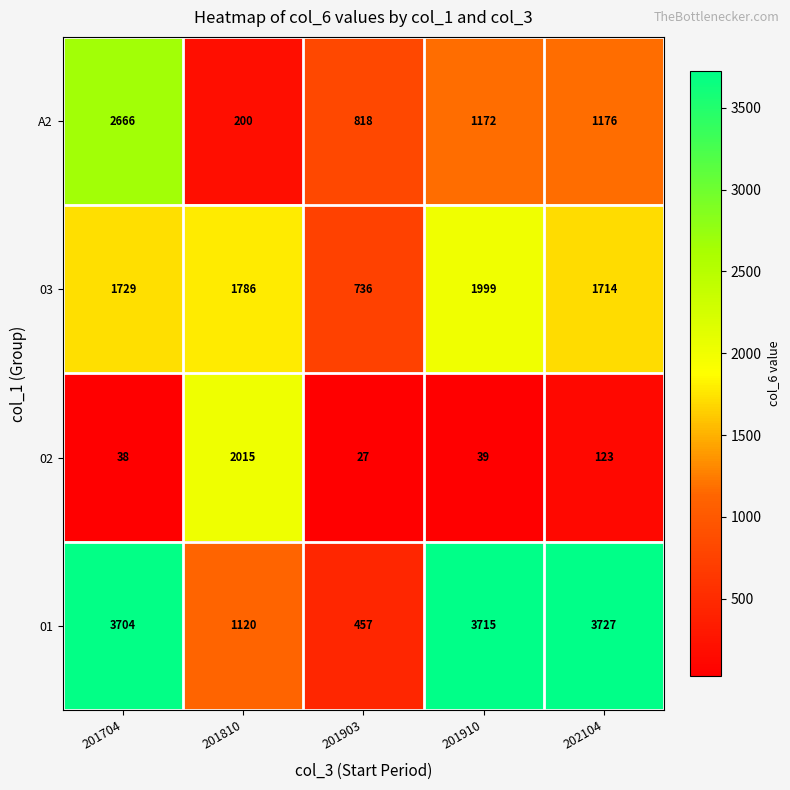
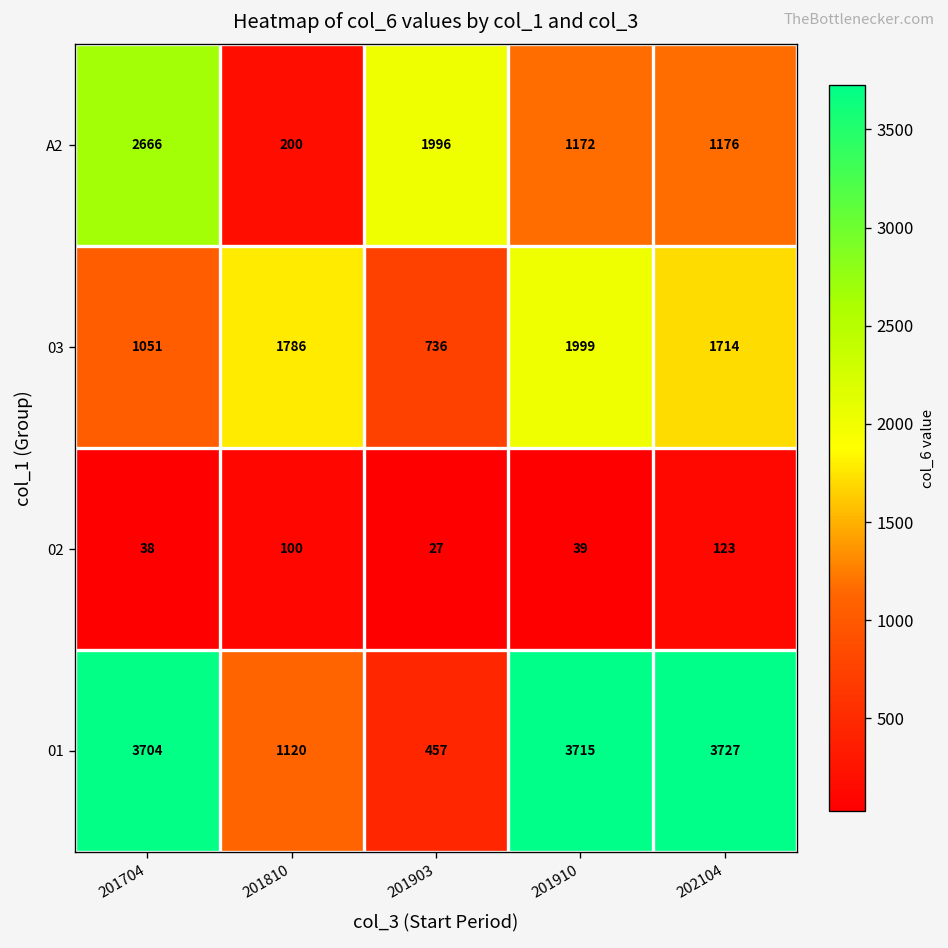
  {
    "A2": {
      "201704": 2666,
      "201810": 200,
-     "201903": 818,
+     "201903": 1996,
      "201910": 1172,
      "202104": 1176
    },
    "03": {
-     "201704": 1729,
+     "201704": 1051,
      "201810": 1786,
      "201903": 736,
      "201910": 1999,
      "202104": 1714
    },
    "02": {
      "201704": 38,
-     "201810": 2015,
+     "201810": 100,
      "201903": 27,
      "201910": 39,
      "202104": 123
    },
    "01": {
      "201704": 3704,
      "201810": 1120,
      "201903": 457,
      "201910": 3715,
      "202104": 3727
    }
  }
